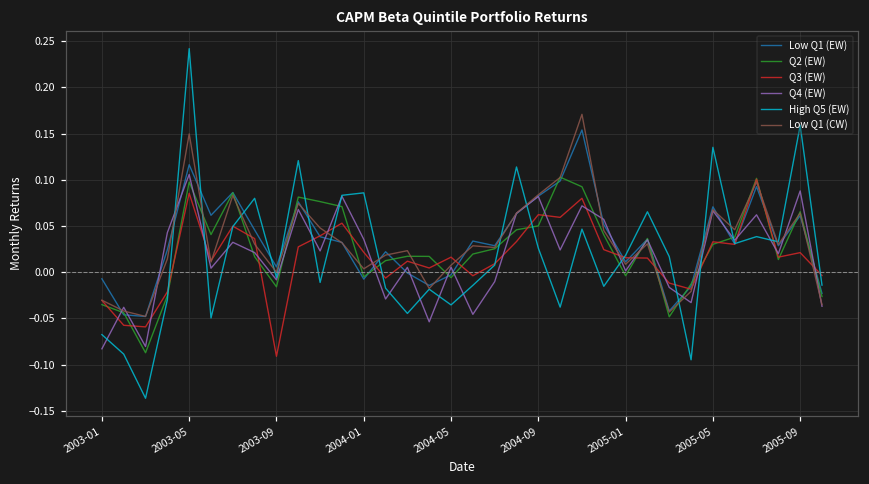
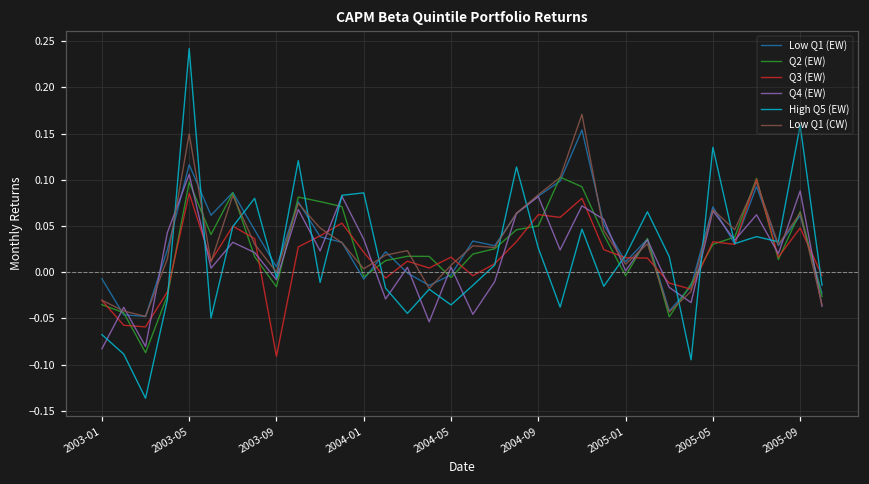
  {
    "Low Q1 (EW)": {
      "2003-01": -0.01,
      "2003-05": 0.12,
      "2003-09": 0.01,
      "2004-05": 0.00,
      "2005-05": 0.07
    },
    "Q2 (EW)": {
      "2003-01": -0.04,
      "2003-05": 0.10,
      "2003-09": -0.02,
      "2004-05": -0.01,
      "2004-09": 0.05,
      "2005-01": 0.00
    },
    "Q3 (EW)": {
      "2003-05": 0.09,
      "2003-09": -0.09,
      "2004-01": 0.02,
      "2004-05": 0.02,
      "2004-09": 0.06,
-     "2005-09": 0.02
+     "2005-09": 0.05
    },
    "Q4 (EW)": {
      "2003-01": -0.08,
      "2003-05": 0.11,
      "2004-01": 0.04,
      "2005-01": 0.00,
      "2005-09": 0.09
    },
    "High Q5 (EW)": {
      "2003-01": -0.07,
      "2003-05": 0.24,
      "2004-01": 0.09,
      "2004-05": -0.04,
      "2004-09": 0.03,
      "2005-05": 0.14
    },
    "Low Q1 (CW)": {
      "2003-05": 0.15,
      "2003-09": 0.00,
      "2004-01": 0.00
    }
  }
